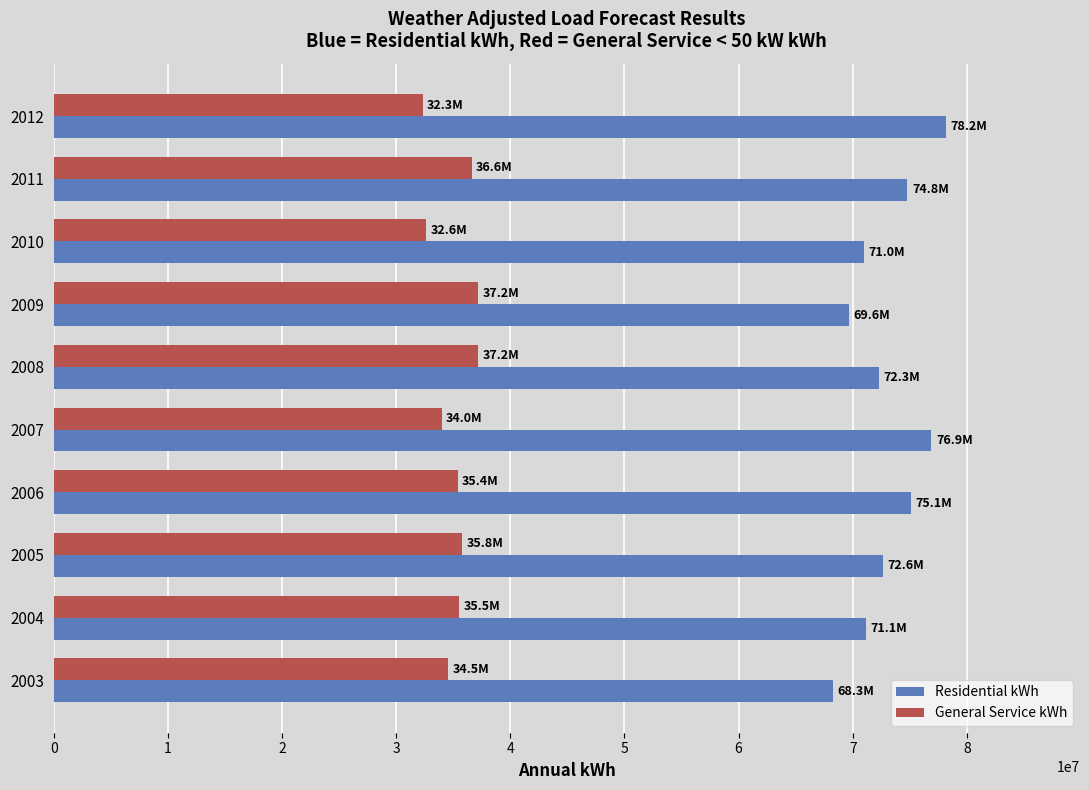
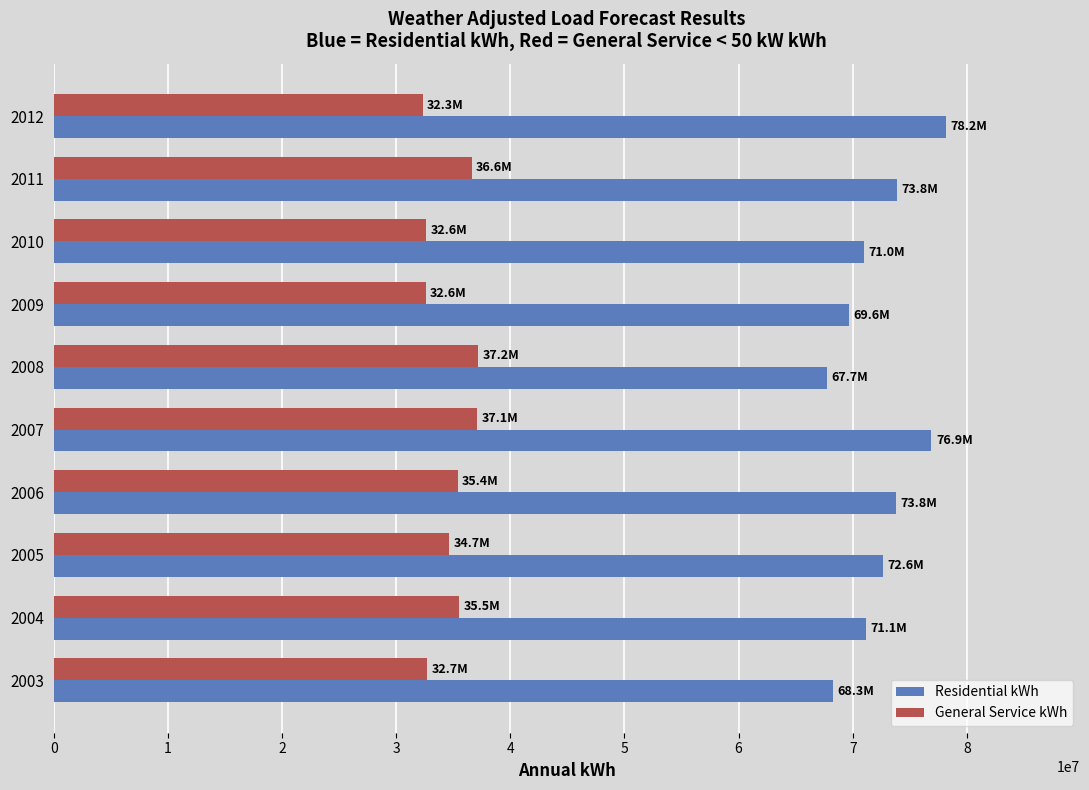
  {
    "Residential kWh": {
      "2012": "78.2M",
-     "2011": "74.8M",
+     "2011": "73.8M",
      "2010": "71.0M",
      "2009": "69.6M",
-     "2008": "72.3M",
+     "2008": "67.7M",
      "2007": "76.9M",
-     "2006": "75.1M",
+     "2006": "73.8M",
      "2005": "72.6M",
      "2004": "71.1M",
      "2003": "68.3M"
    },
    "General Service kWh": {
      "2012": "32.3M",
      "2011": "36.6M",
      "2010": "32.6M",
-     "2009": "37.2M",
+     "2009": "32.6M",
      "2008": "37.2M",
-     "2007": "34.0M",
+     "2007": "37.1M",
      "2006": "35.4M",
-     "2005": "35.8M",
+     "2005": "34.7M",
      "2004": "35.5M",
-     "2003": "34.5M"
+     "2003": "32.7M"
    }
  }
